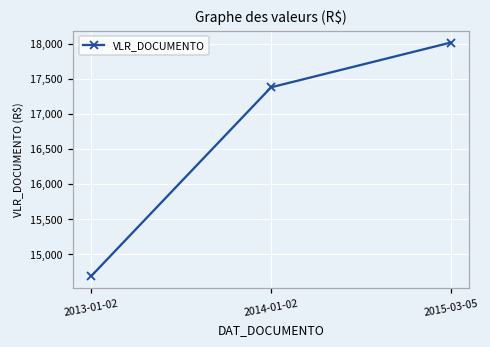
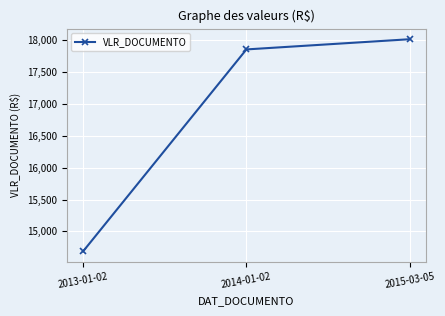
  {
    "2013-01-02": "14,700",
-   "2014-01-02": "17,400",
+   "2014-01-02": "17,900",
    "2015-03-05": "18,000"
  }
